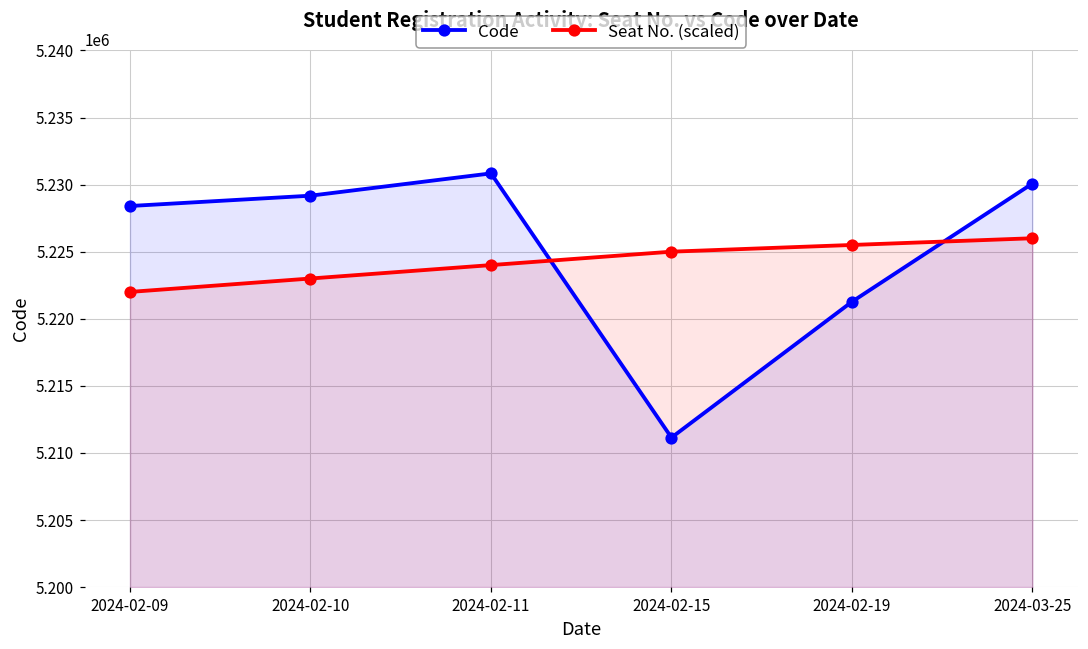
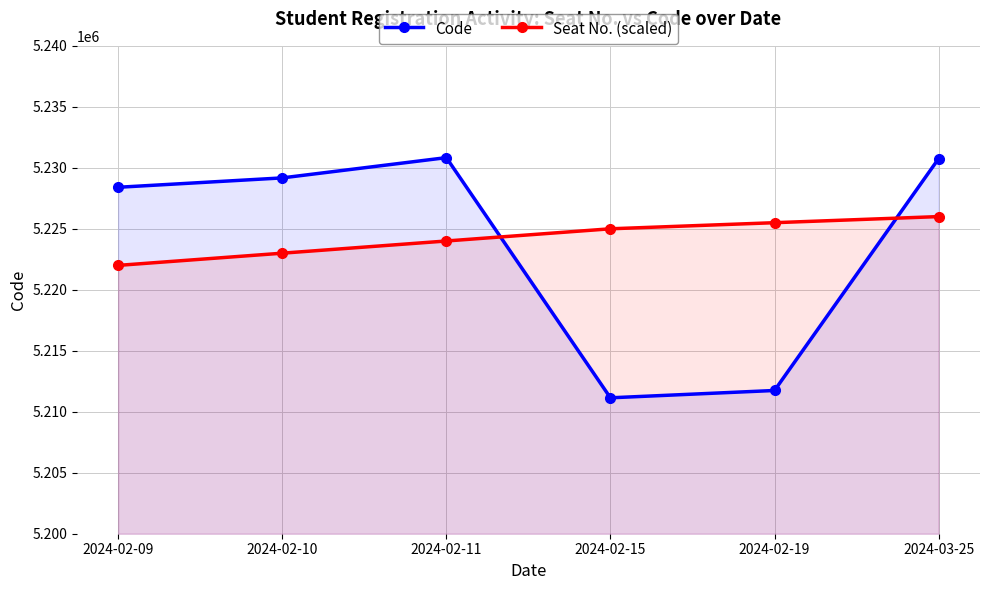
  {
    "Code": {
      "2024-02-09": 5228400,
      "2024-02-10": 5229200,
      "2024-02-11": 5230800,
      "2024-02-15": 5211100,
-     "2024-02-19": 5221300,
-     "2024-03-25": 5230100
+     "2024-02-19": 5211700,
+     "2024-03-25": 5230800
    },
    "Seat No. (scaled)": {
      "2024-02-09": 5222000,
      "2024-02-10": 5223000,
      "2024-02-11": 5224000,
      "2024-02-15": 5225000,
      "2024-02-19": 5225500,
      "2024-03-25": 5226000
    }
  }
